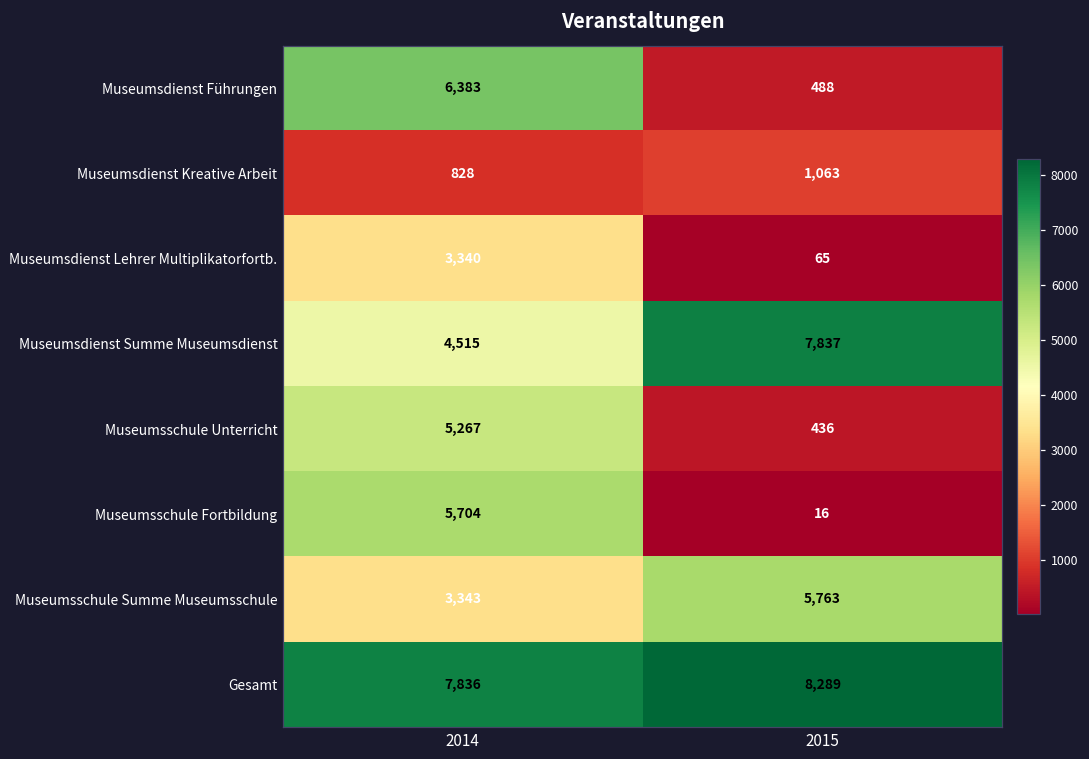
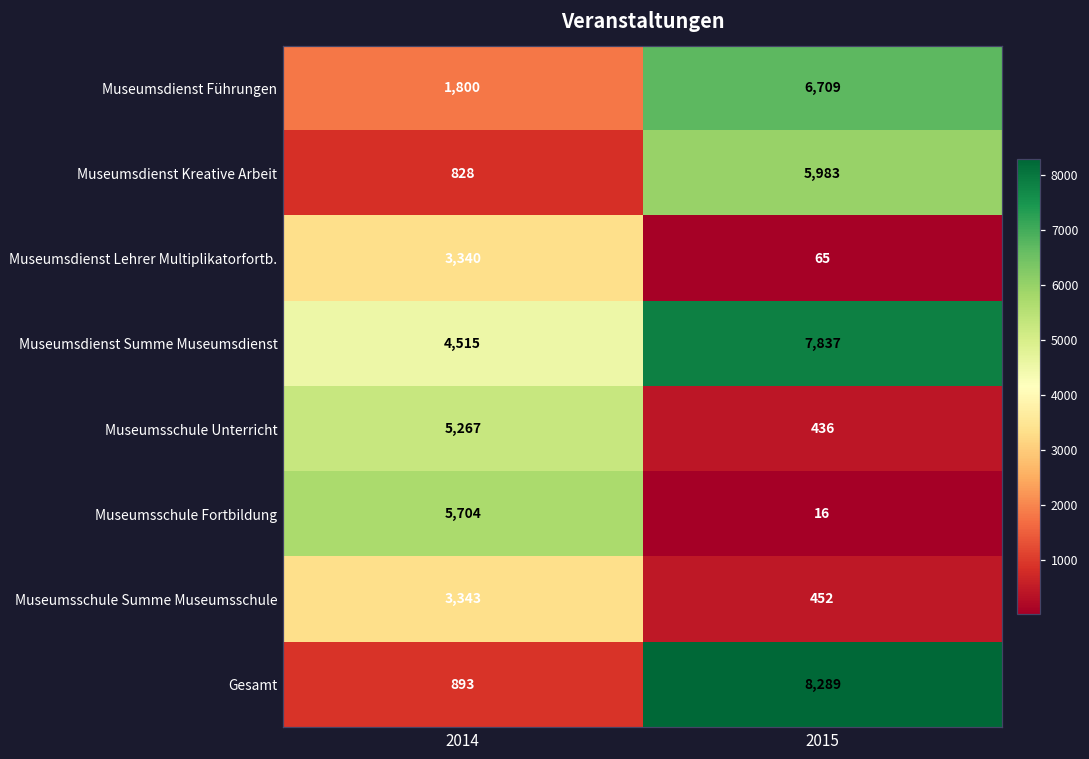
  {
    "Museumsdienst Führungen": {
-     "2014": "6,383",
-     "2015": "488"
+     "2014": "1,800",
+     "2015": "6,709"
    },
    "Museumsdienst Kreative Arbeit": {
      "2014": "828",
-     "2015": "1,063"
+     "2015": "5,983"
    },
    "Museumsdienst Lehrer Multiplikatorfortb.": {
      "2014": "3,340",
      "2015": "65"
    },
    "Museumsdienst Summe Museumsdienst": {
      "2014": "4,515",
      "2015": "7,837"
    },
    "Museumsschule Unterricht": {
      "2014": "5,267",
      "2015": "436"
    },
    "Museumsschule Fortbildung": {
      "2014": "5,704",
      "2015": "16"
    },
    "Museumsschule Summe Museumsschule": {
      "2014": "3,343",
-     "2015": "5,763"
+     "2015": "452"
    },
    "Gesamt": {
-     "2014": "7,836",
+     "2014": "893",
      "2015": "8,289"
    }
  }
